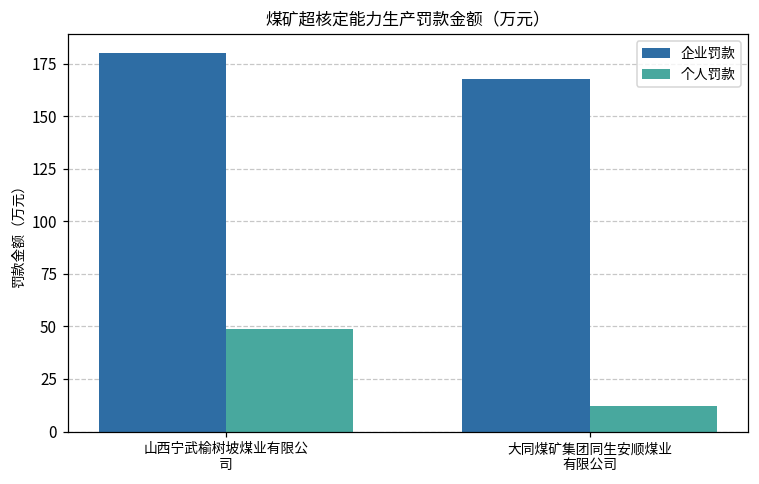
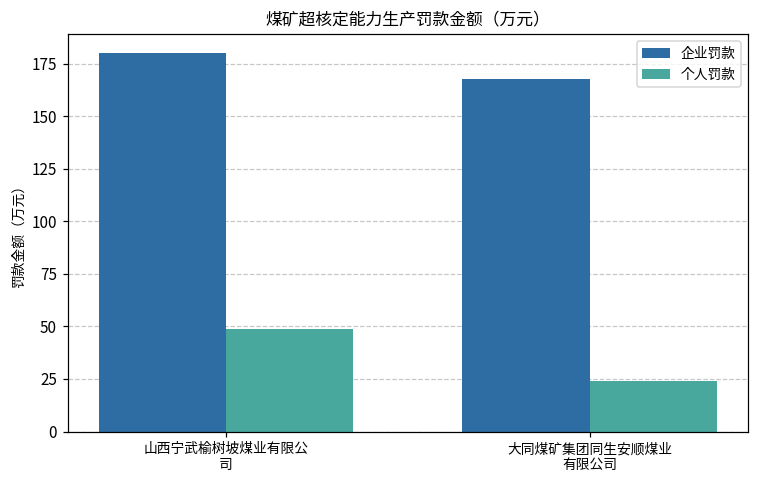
  {
    "企业罚款": {
      "山西宁武榆树坡煤业有限公 司": 180,
      "大同煤矿集团同生安顺煤业 有限公司": 168
    },
    "个人罚款": {
      "山西宁武榆树坡煤业有限公 司": 49,
-     "大同煤矿集团同生安顺煤业 有限公司": 12
+     "大同煤矿集团同生安顺煤业 有限公司": 24
    }
  }
